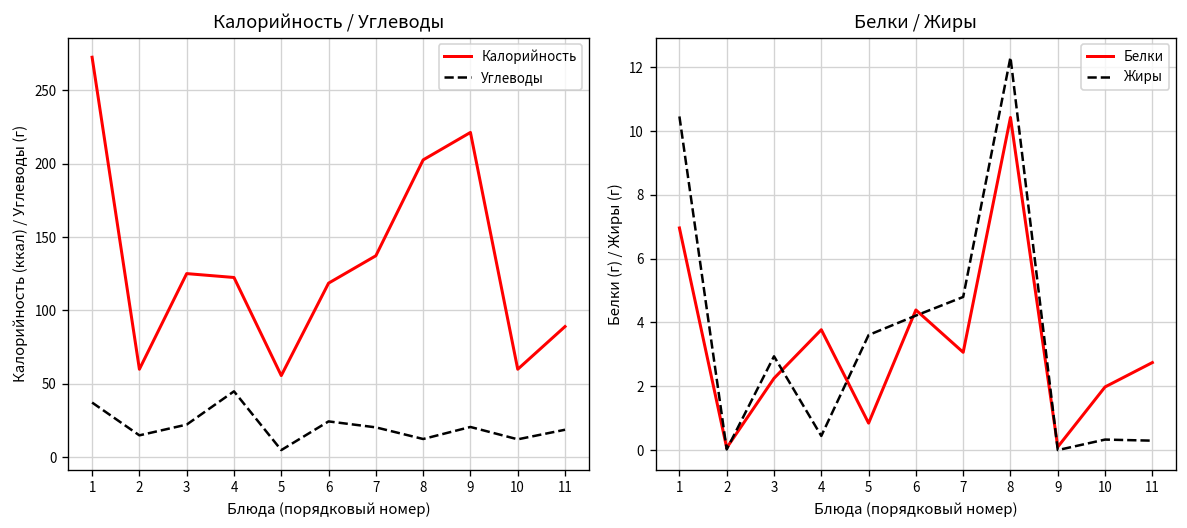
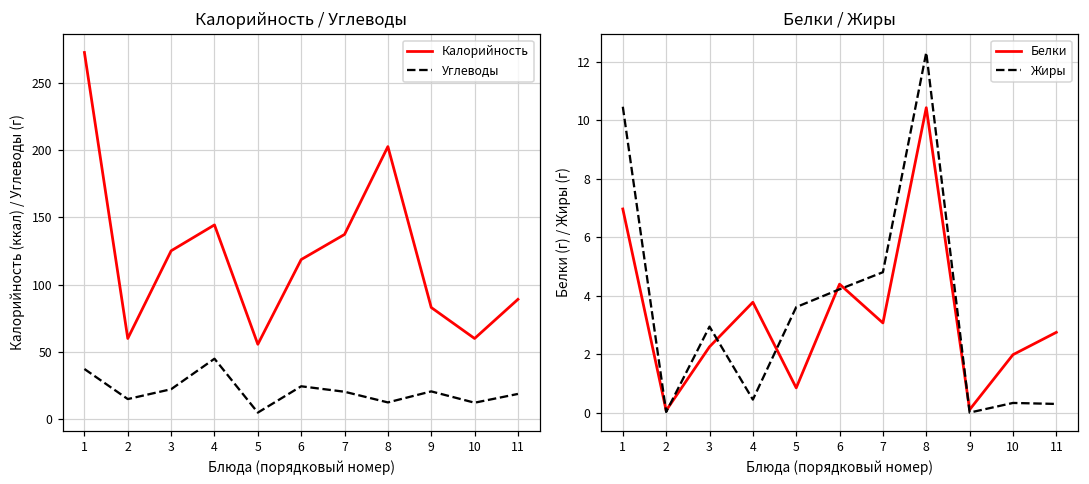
  {
    "Калорийность / Углеводы": {
      "Калорийность": {
        "1": 272,
        "2": 60,
        "3": 125,
-       "4": 122,
+       "4": 144,
        "5": 56,
        "6": 119,
        "7": 137,
        "8": 203,
-       "9": 221,
+       "9": 83,
        "10": 60,
        "11": 89
      },
      "Углеводы": {
        "1": 37,
        "2": 15,
        "3": 22,
        "4": 45,
        "5": 5,
        "6": 24,
        "7": 20,
        "8": 13,
        "9": 21,
        "10": 12,
        "11": 19
      }
    },
    "Белки / Жиры": {
      "Белки": {
        "1": 7.0,
        "3": 2.3,
        "4": 3.8,
        "5": 0.8,
        "6": 4.4,
        "7": 3.1,
        "8": 10.4,
        "9": 0.1,
        "10": 2.0,
        "11": 2.7
      },
      "Жиры": {
        "1": 10.5,
        "3": 2.9,
        "4": 0.4,
        "5": 3.6,
        "6": 4.2,
        "7": 4.8,
        "8": 12.3,
        "9": 0.0,
        "10": 0.3,
        "11": 0.3
      }
    }
  }
